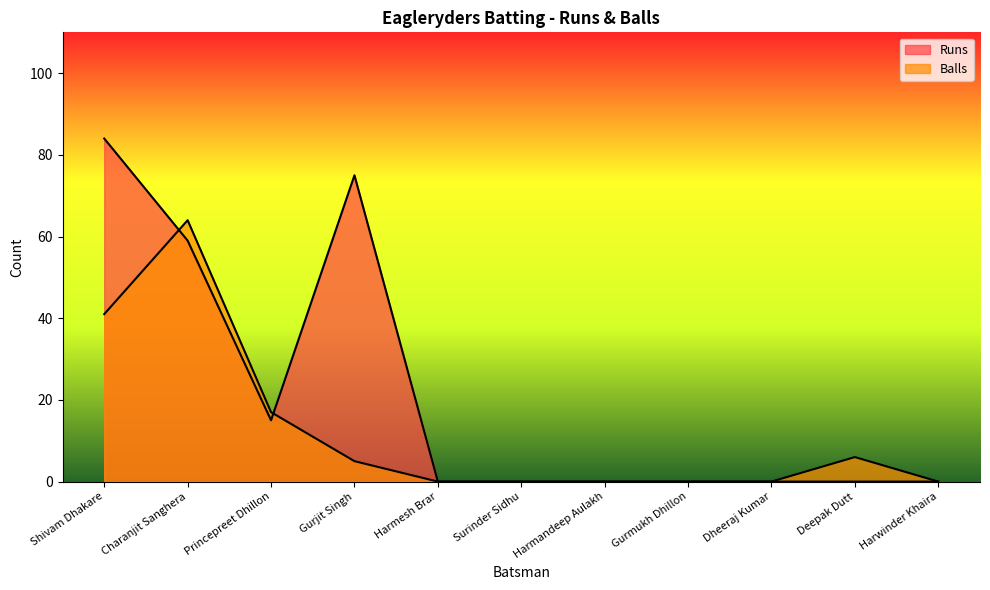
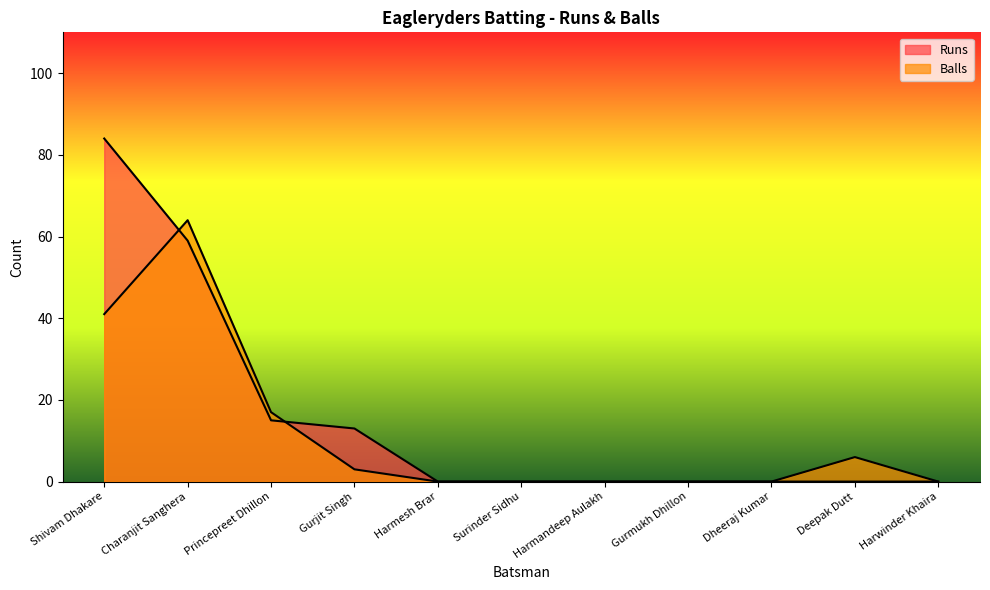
  {
    "Runs": {
      "Shivam Dhakare": 84,
      "Charanjit Sanghera": 59,
      "Princepreet Dhillon": 15,
-     "Gurjit Singh": 75,
+     "Gurjit Singh": 13,
      "Deepak Dutt": 0
    },
    "Balls": {
      "Shivam Dhakare": 41,
      "Charanjit Sanghera": 64,
      "Princepreet Dhillon": 17,
-     "Gurjit Singh": 5,
+     "Gurjit Singh": 3,
      "Deepak Dutt": 6
    }
  }
